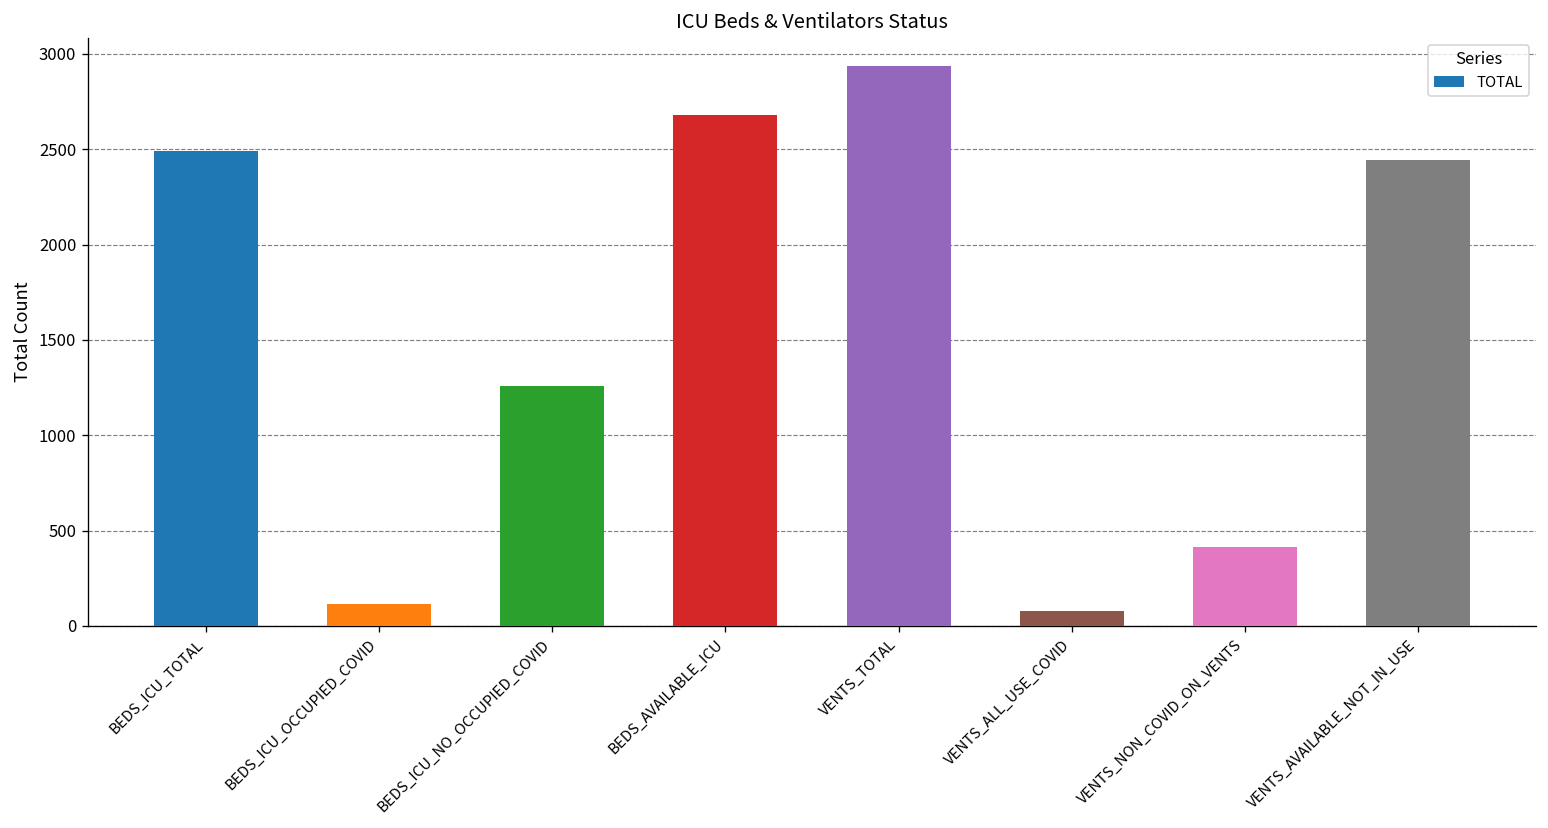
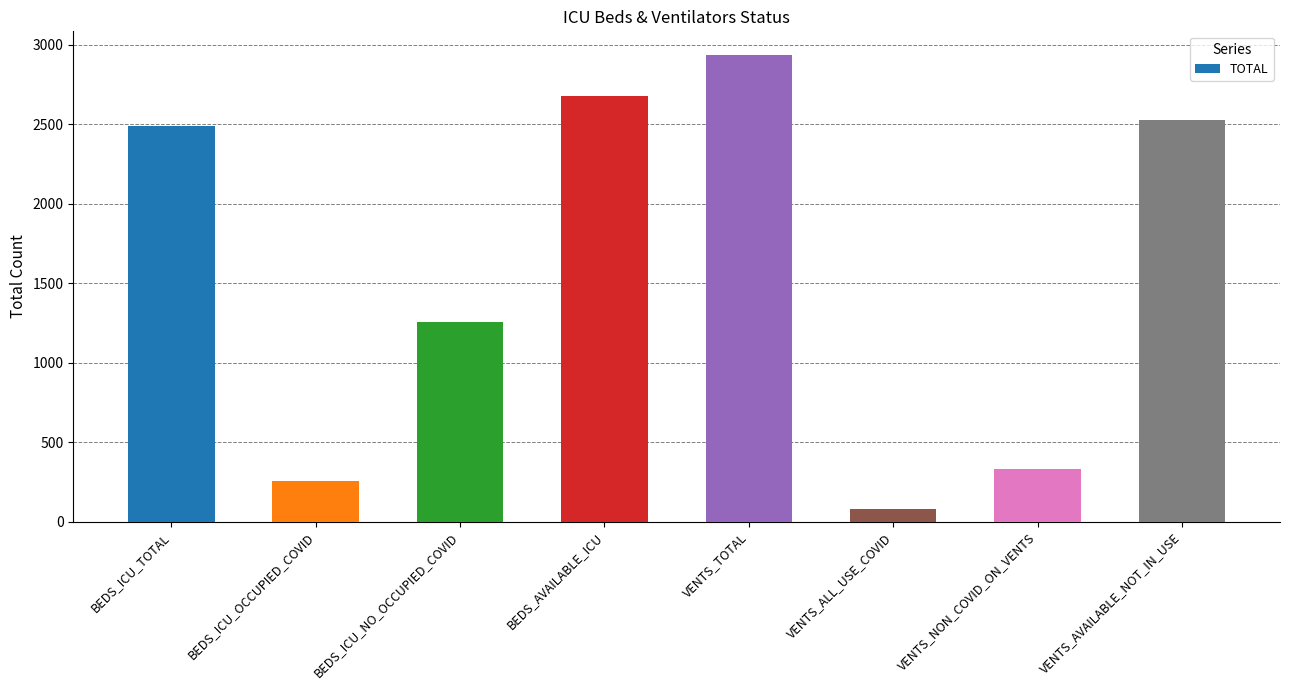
  {
    "BEDS_ICU_TOTAL": 2490,
-   "BEDS_ICU_OCCUPIED_COVID": 120,
+   "BEDS_ICU_OCCUPIED_COVID": 260,
    "BEDS_ICU_NO_OCCUPIED_COVID": 1260,
    "BEDS_AVAILABLE_ICU": 2680,
    "VENTS_TOTAL": 2940,
    "VENTS_ALL_USE_COVID": 80,
-   "VENTS_NON_COVID_ON_VENTS": 410,
-   "VENTS_AVAILABLE_NOT_IN_USE": 2440
+   "VENTS_NON_COVID_ON_VENTS": 330,
+   "VENTS_AVAILABLE_NOT_IN_USE": 2530
  }
